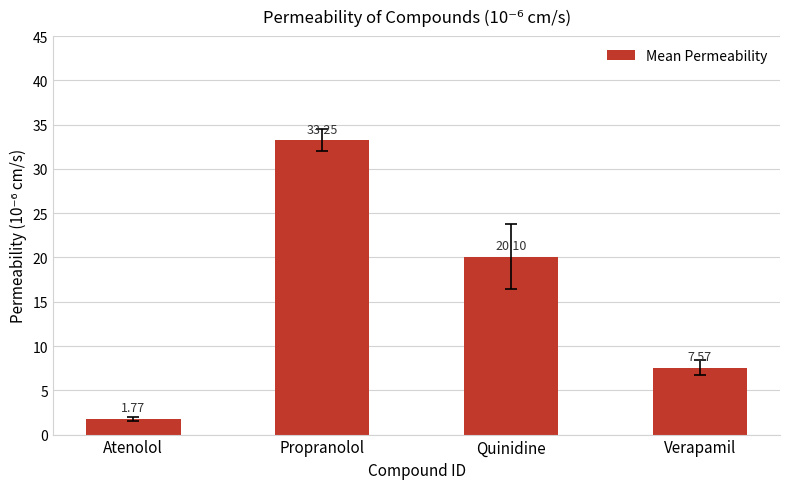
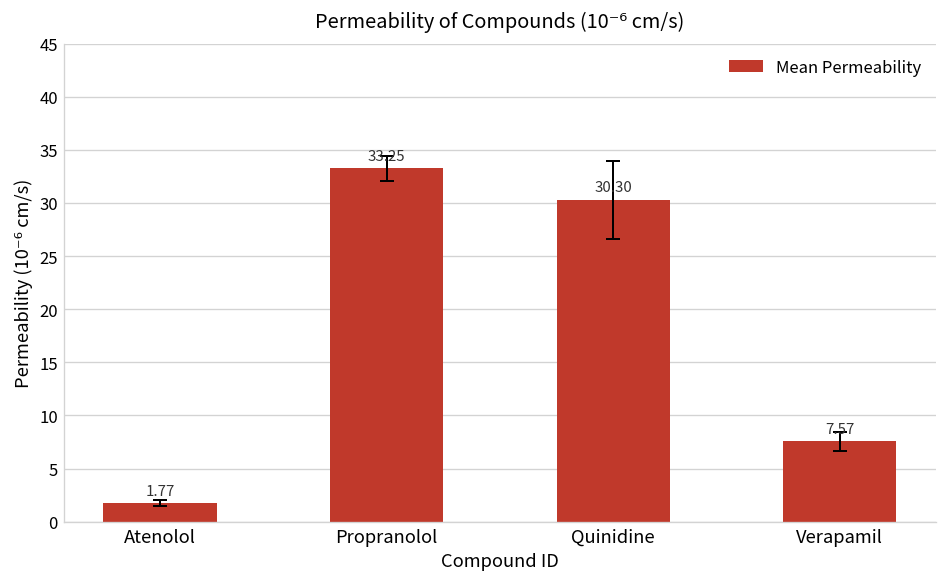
  {
    "Mean Permeability": {
      "Atenolol": 1.77,
-     "Quinidine": 20.10
+     "Quinidine": 30.30
    }
  }
